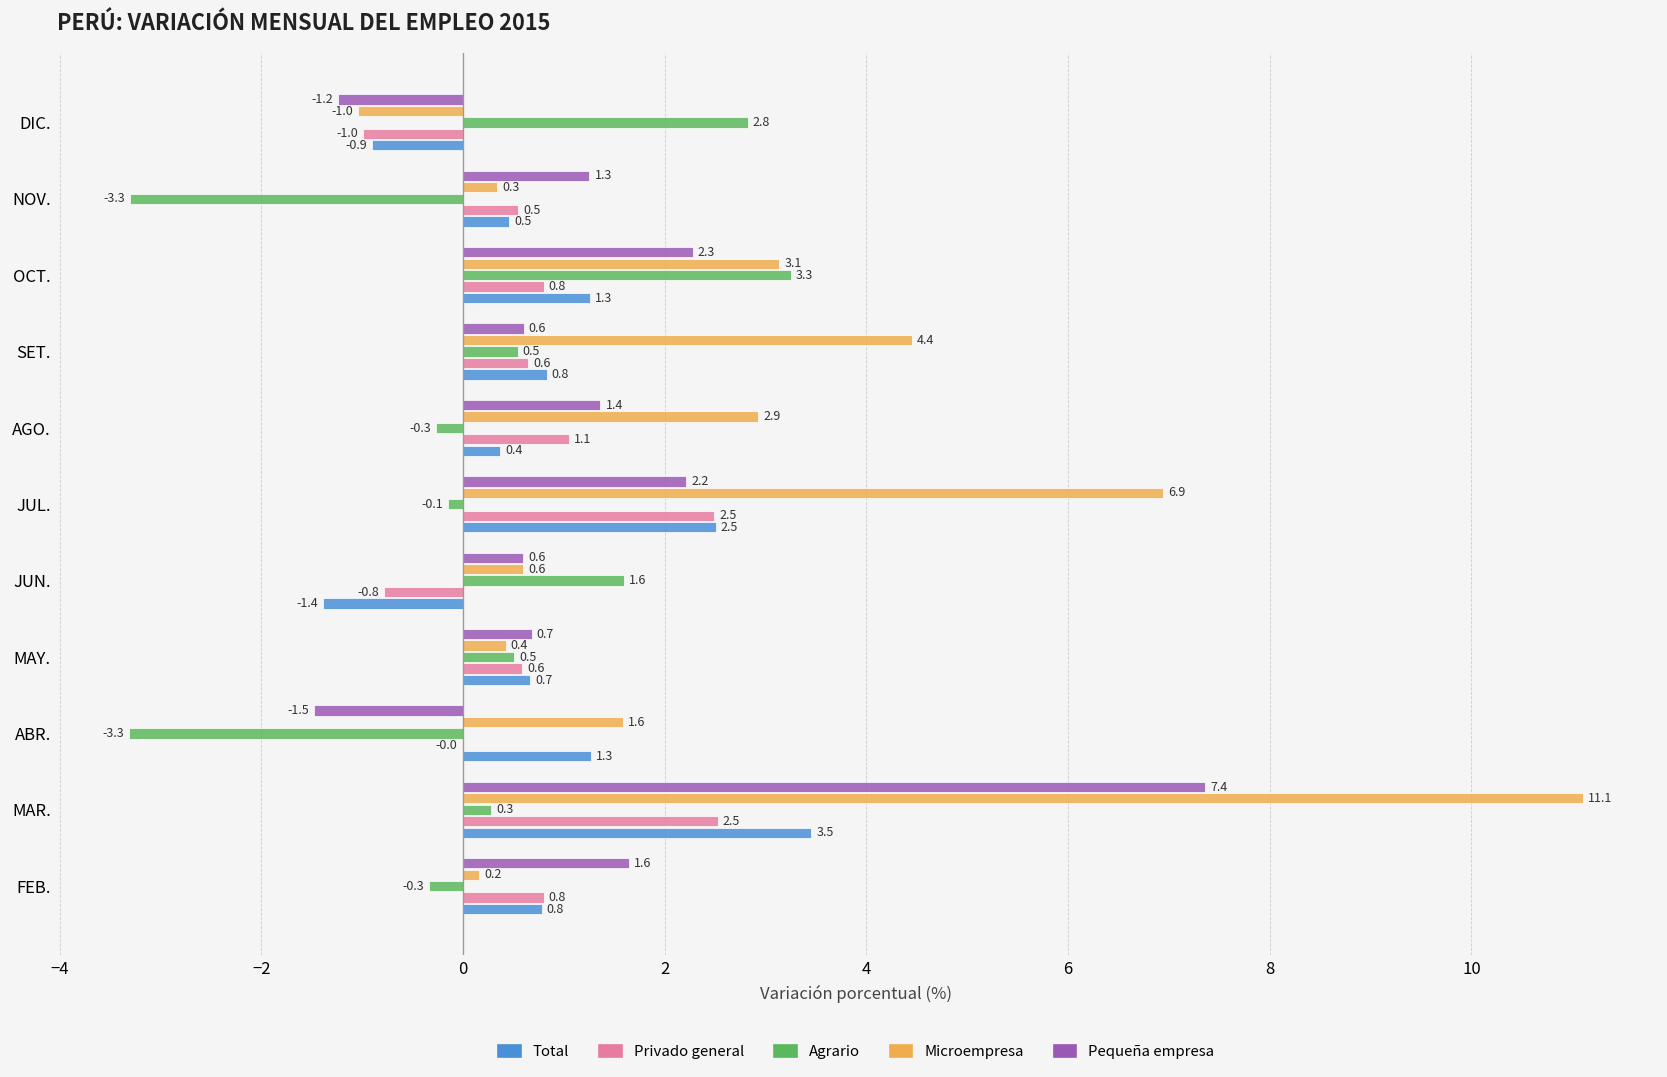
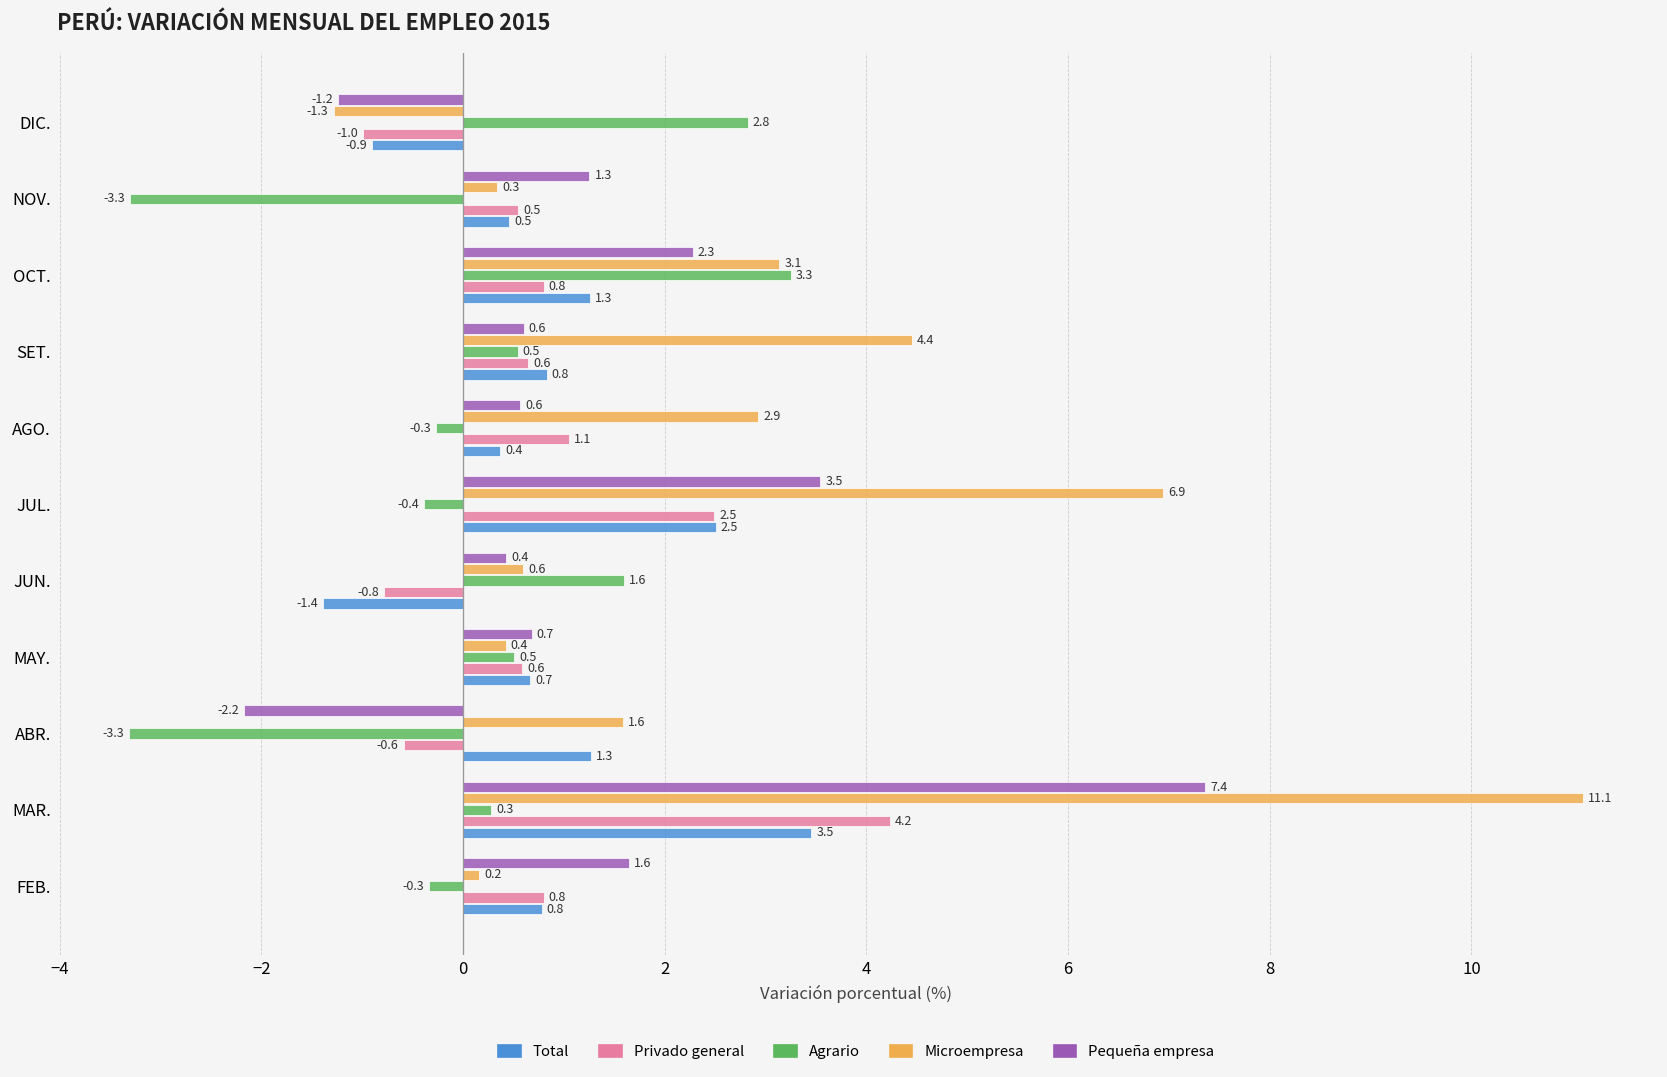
  {
    "Total": {
      "DIC.": -0.9,
      "NOV.": 0.5,
      "OCT.": 1.3,
      "SET.": 0.8,
      "AGO.": 0.4,
      "JUL.": 2.5,
      "JUN.": -1.4,
      "MAY.": 0.7,
      "ABR.": 1.3,
      "MAR.": 3.5,
      "FEB.": 0.8
    },
    "Privado general": {
      "DIC.": -1.0,
      "NOV.": 0.5,
      "OCT.": 0.8,
      "SET.": 0.6,
      "AGO.": 1.1,
      "JUL.": 2.5,
      "JUN.": -0.8,
      "MAY.": 0.6,
-     "ABR.": -0.0,
-     "MAR.": 2.5,
+     "ABR.": -0.6,
+     "MAR.": 4.2,
      "FEB.": 0.8
    },
    "Agrario": {
      "DIC.": 2.8,
      "NOV.": -3.3,
      "OCT.": 3.3,
      "SET.": 0.5,
      "AGO.": -0.3,
-     "JUL.": -0.1,
+     "JUL.": -0.4,
      "JUN.": 1.6,
      "MAY.": 0.5,
      "ABR.": -3.3,
      "MAR.": 0.3,
      "FEB.": -0.3
    },
    "Microempresa": {
-     "DIC.": -1.0,
+     "DIC.": -1.3,
      "NOV.": 0.3,
      "OCT.": 3.1,
      "SET.": 4.4,
      "AGO.": 2.9,
      "JUL.": 6.9,
      "JUN.": 0.6,
      "MAY.": 0.4,
      "ABR.": 1.6,
      "MAR.": 11.1,
      "FEB.": 0.2
    },
    "Pequeña empresa": {
      "DIC.": -1.2,
      "NOV.": 1.3,
      "OCT.": 2.3,
      "SET.": 0.6,
-     "AGO.": 1.4,
-     "JUL.": 2.2,
-     "JUN.": 0.6,
+     "AGO.": 0.6,
+     "JUL.": 3.5,
+     "JUN.": 0.4,
      "MAY.": 0.7,
-     "ABR.": -1.5,
+     "ABR.": -2.2,
      "MAR.": 7.4,
      "FEB.": 1.6
    }
  }
